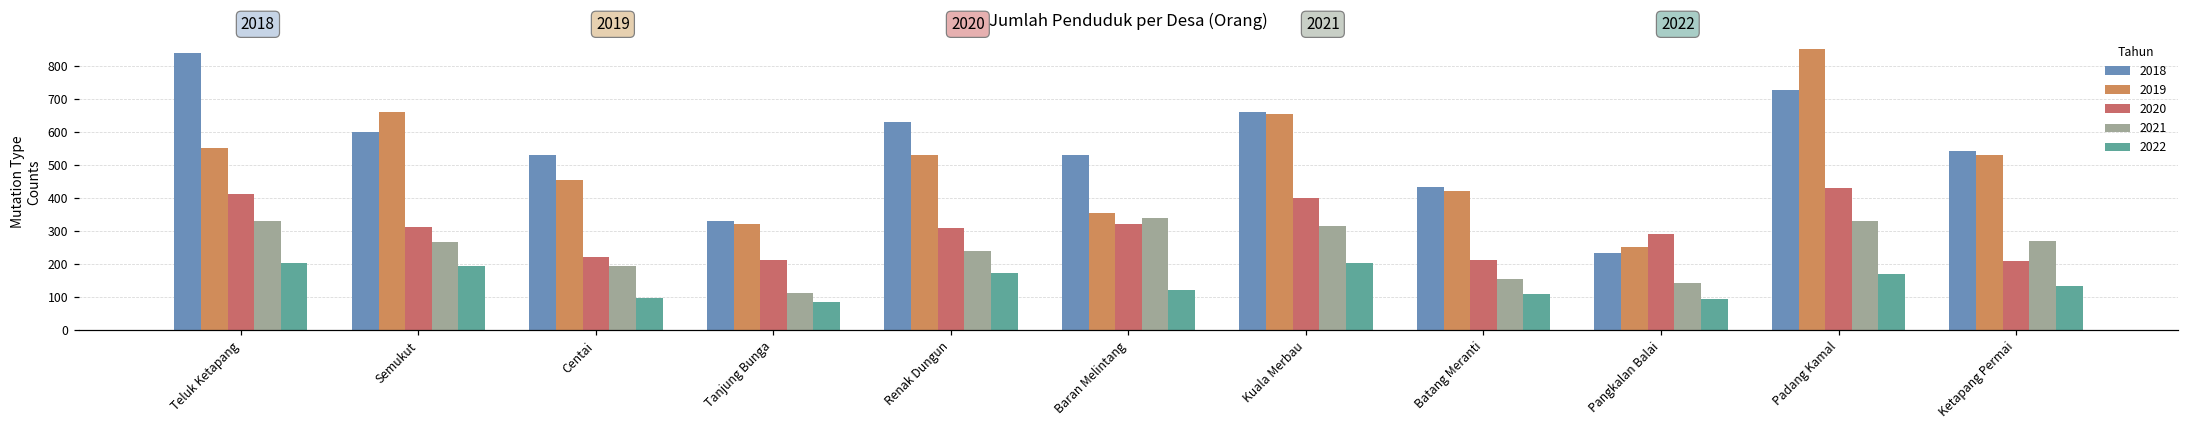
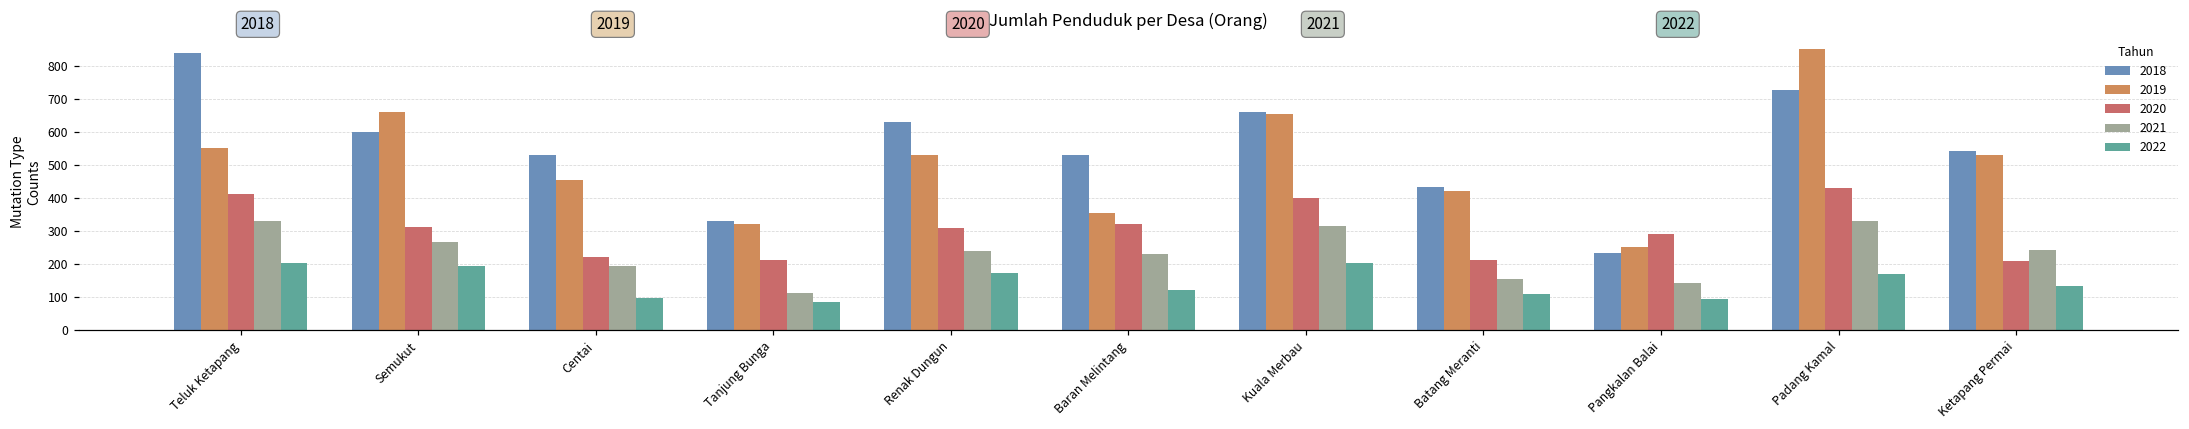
  {
    "2021": {
      "Teluk Ketapang": 330,
      "Semukut": 270,
      "Centai": 190,
      "Tanjung Bunga": 110,
      "Renak Dungun": 240,
-     "Baran Melintang": 340,
+     "Baran Melintang": 230,
      "Kuala Merbau": 310,
      "Batang Meranti": 160,
      "Pangkalan Balai": 140,
      "Padang Kamal": 330,
-     "Ketapang Permai": 270
+     "Ketapang Permai": 240
    }
  }
